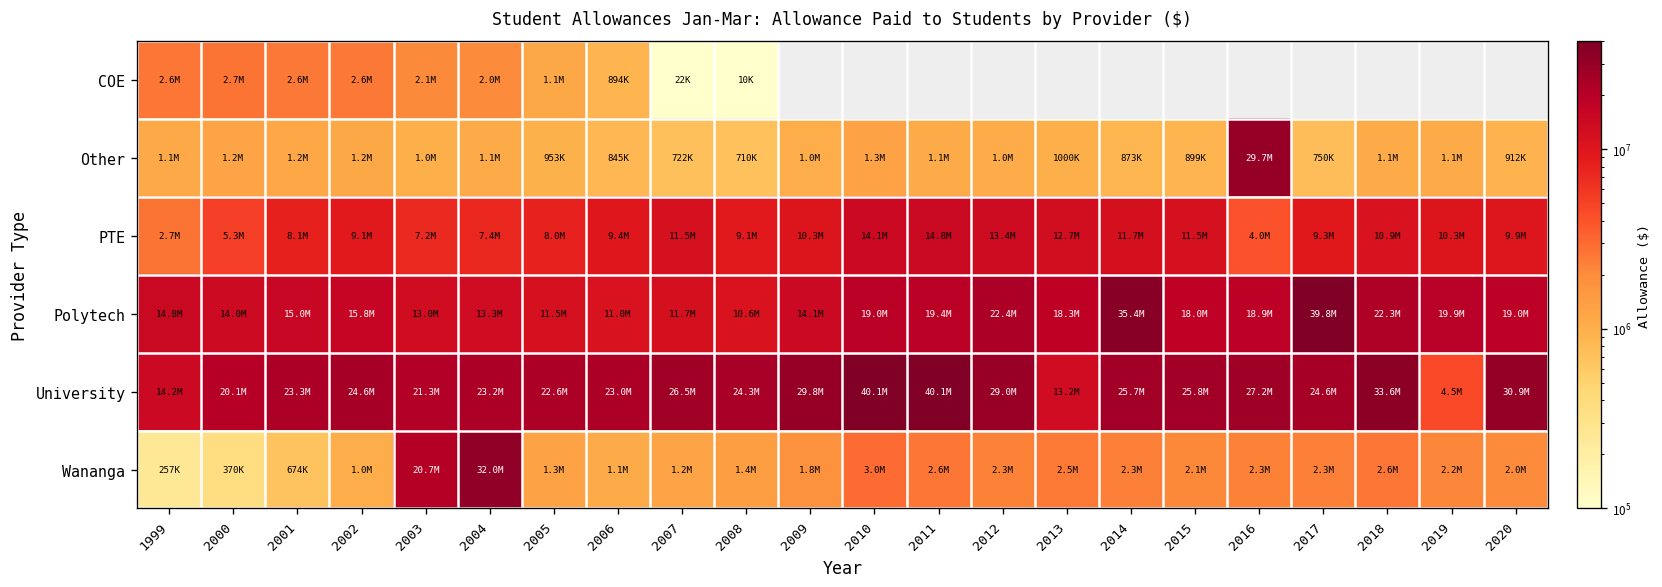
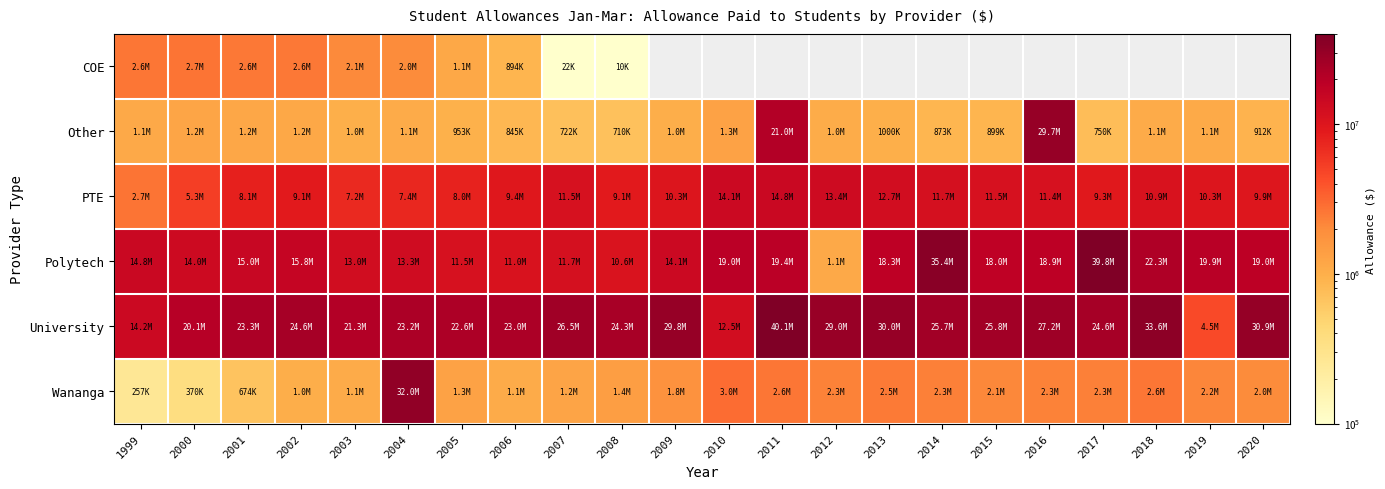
  {
    "COE": {
      "1999": "2.6M",
      "2000": "2.7M",
      "2001": "2.6M",
      "2002": "2.6M",
      "2003": "2.1M",
      "2004": "2.0M",
      "2005": "1.1M",
      "2006": "894K",
      "2007": "22K",
      "2008": "10K"
    },
    "Other": {
      "1999": "1.1M",
      "2000": "1.2M",
      "2001": "1.2M",
      "2002": "1.2M",
      "2003": "1.0M",
      "2004": "1.1M",
      "2005": "953K",
      "2006": "845K",
      "2007": "722K",
      "2008": "710K",
      "2009": "1.0M",
      "2010": "1.3M",
-     "2011": "1.1M",
+     "2011": "21.0M",
      "2012": "1.0M",
      "2013": "1000K",
      "2014": "873K",
      "2015": "899K",
      "2016": "29.7M",
      "2017": "750K",
      "2018": "1.1M",
      "2019": "1.1M",
      "2020": "912K"
    },
    "PTE": {
      "1999": "2.7M",
      "2000": "5.3M",
      "2001": "8.1M",
      "2002": "9.1M",
      "2003": "7.2M",
      "2004": "7.4M",
      "2005": "8.0M",
      "2006": "9.4M",
      "2007": "11.5M",
      "2008": "9.1M",
      "2009": "10.3M",
      "2010": "14.1M",
      "2011": "14.8M",
      "2012": "13.4M",
      "2013": "12.7M",
      "2014": "11.7M",
      "2015": "11.5M",
-     "2016": "4.0M",
+     "2016": "11.4M",
      "2017": "9.3M",
      "2018": "10.9M",
      "2019": "10.3M",
      "2020": "9.9M"
    },
    "Polytech": {
      "1999": "14.8M",
      "2000": "14.0M",
      "2001": "15.0M",
      "2002": "15.8M",
      "2003": "13.0M",
      "2004": "13.3M",
      "2005": "11.5M",
      "2006": "11.0M",
      "2007": "11.7M",
      "2008": "10.6M",
      "2009": "14.1M",
      "2010": "19.0M",
      "2011": "19.4M",
-     "2012": "22.4M",
+     "2012": "1.1M",
      "2013": "18.3M",
      "2014": "35.4M",
      "2015": "18.0M",
      "2016": "18.9M",
      "2017": "39.8M",
      "2018": "22.3M",
      "2019": "19.9M",
      "2020": "19.0M"
    },
    "University": {
      "1999": "14.2M",
      "2000": "20.1M",
      "2001": "23.3M",
      "2002": "24.6M",
      "2003": "21.3M",
      "2004": "23.2M",
      "2005": "22.6M",
      "2006": "23.0M",
      "2007": "26.5M",
      "2008": "24.3M",
      "2009": "29.8M",
-     "2010": "40.1M",
+     "2010": "12.5M",
      "2011": "40.1M",
      "2012": "29.0M",
-     "2013": "13.2M",
+     "2013": "30.0M",
      "2014": "25.7M",
      "2015": "25.8M",
      "2016": "27.2M",
      "2017": "24.6M",
      "2018": "33.6M",
      "2019": "4.5M",
      "2020": "30.9M"
    },
    "Wananga": {
      "1999": "257K",
      "2000": "370K",
      "2001": "674K",
      "2002": "1.0M",
-     "2003": "20.7M",
+     "2003": "1.1M",
      "2004": "32.0M",
      "2005": "1.3M",
      "2006": "1.1M",
      "2007": "1.2M",
      "2008": "1.4M",
      "2009": "1.8M",
      "2010": "3.0M",
      "2011": "2.6M",
      "2012": "2.3M",
      "2013": "2.5M",
      "2014": "2.3M",
      "2015": "2.1M",
      "2016": "2.3M",
      "2017": "2.3M",
      "2018": "2.6M",
      "2019": "2.2M",
      "2020": "2.0M"
    }
  }
